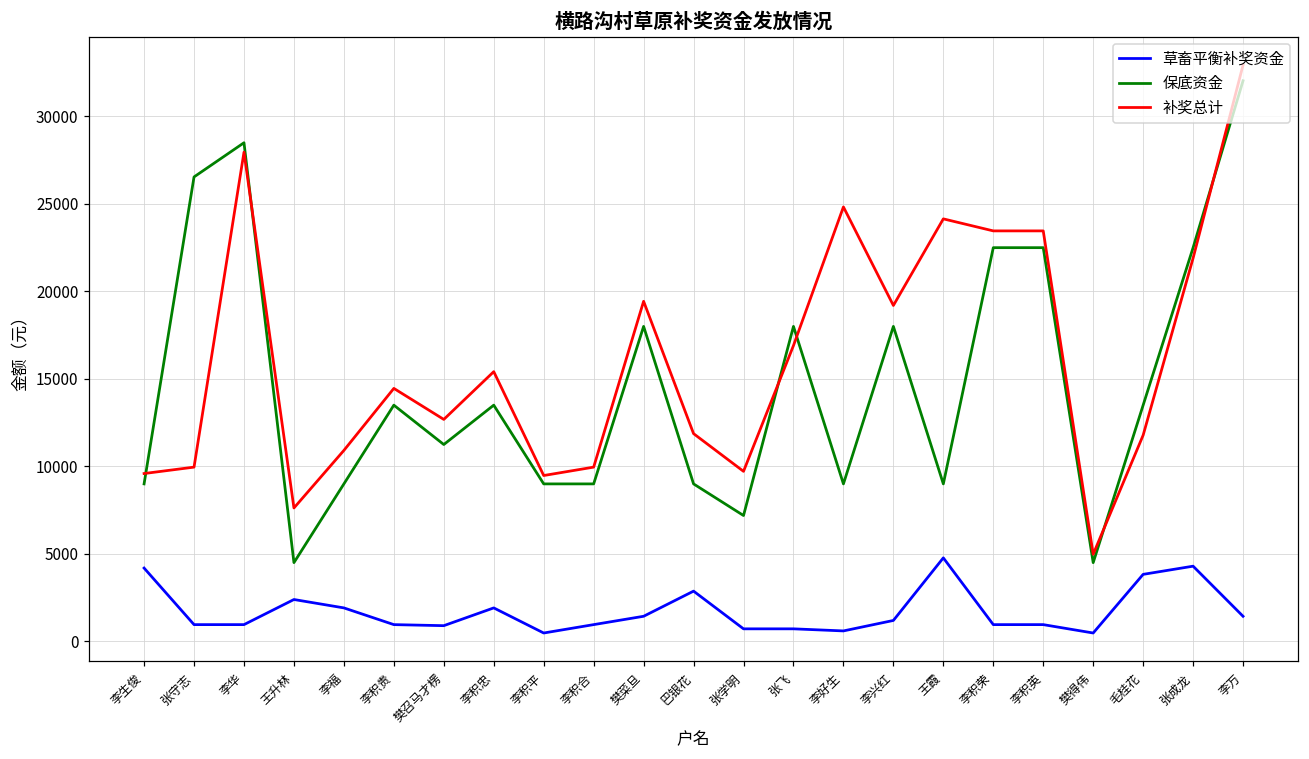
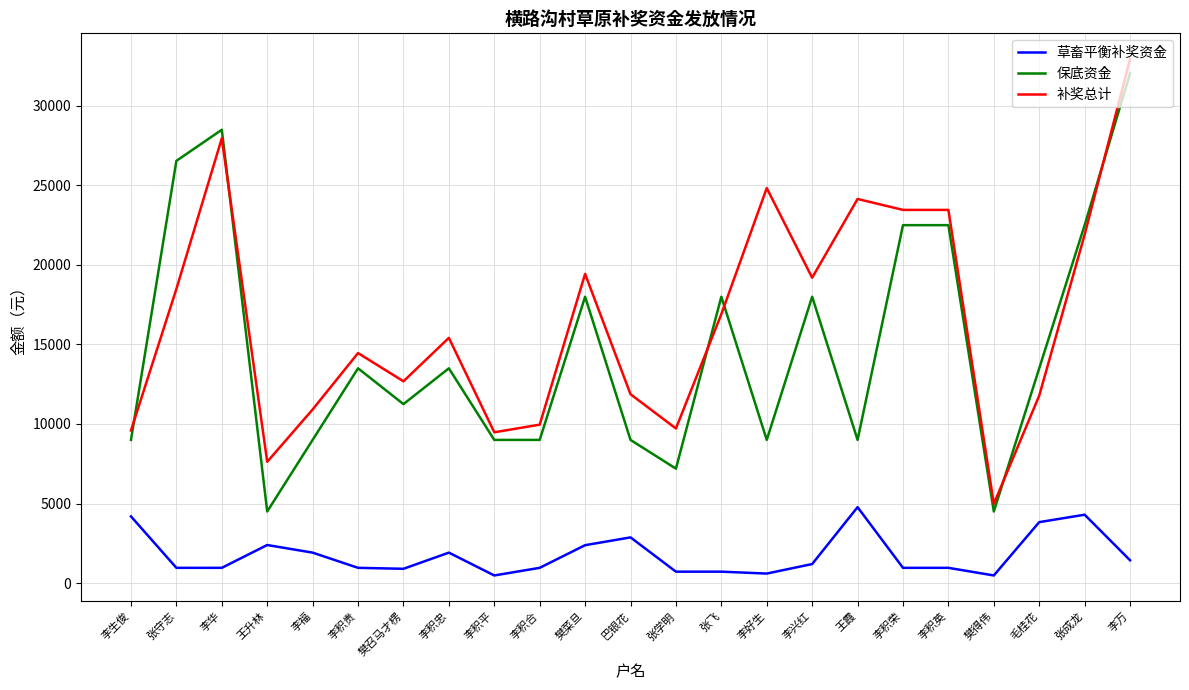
  {
    "草畜平衡补奖资金": {
      "李生俊": 4200,
      "张守志": 1000,
      "李华": 1000,
      "王升林": 2400,
      "李福": 1900,
      "李积贵": 1000,
      "樊召马才楞": 900,
      "李积忠": 1900,
      "李积平": 500,
      "李积合": 1000,
-     "樊菜旦": 1400,
+     "樊菜旦": 2400,
      "巴银花": 2900,
      "张学明": 700,
      "张飞": 700,
      "李好生": 600,
      "李兴红": 1200,
      "王霞": 4800,
      "李积荣": 1000,
      "李积英": 1000,
      "樊得伟": 500,
      "毛桂花": 3800,
      "张成龙": 4300,
      "李万": 1400
    },
    "保底资金": {
      "李生俊": 9000,
      "张守志": 26500,
      "李华": 28500,
      "王升林": 4500,
      "李福": 9000,
      "李积贵": 13500,
      "樊召马才楞": 11300,
      "李积忠": 13500,
      "李积平": 9000,
      "李积合": 9000,
      "樊菜旦": 18000,
      "巴银花": 9000,
      "张学明": 7200,
      "张飞": 18000,
      "李好生": 9000,
      "李兴红": 18000,
      "王霞": 9000,
      "李积荣": 22500,
      "李积英": 22500,
      "樊得伟": 4500,
      "毛桂花": 13500,
      "张成龙": 22500
    },
    "补奖总计": {
      "李生俊": 9600,
-     "张守志": 10000,
+     "张守志": 18500,
      "李华": 28000,
      "王升林": 7600,
      "李福": 10900,
      "李积贵": 14500,
      "樊召马才楞": 12700,
      "李积忠": 15400,
      "李积平": 9500,
      "李积合": 10000,
      "樊菜旦": 19400,
      "巴银花": 11900,
      "张学明": 9700,
      "张飞": 16900,
      "李好生": 24800,
      "李兴红": 19200,
      "王霞": 24100,
      "李积荣": 23500,
      "李积英": 23500,
      "樊得伟": 5000,
      "毛桂花": 11800,
      "张成龙": 21900
    }
  }
